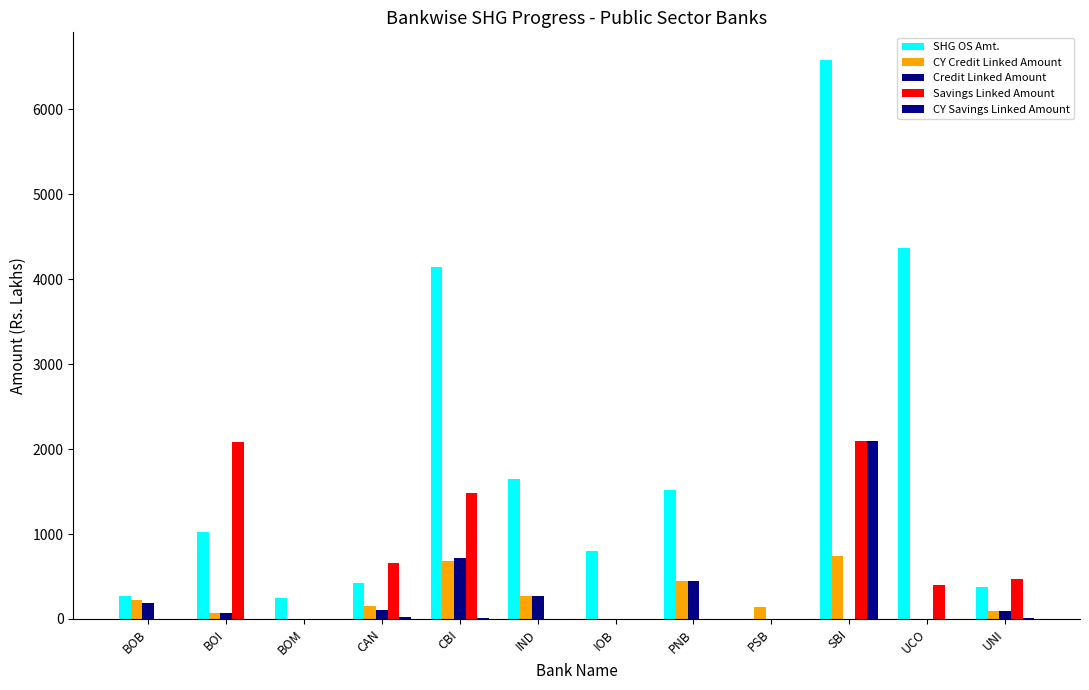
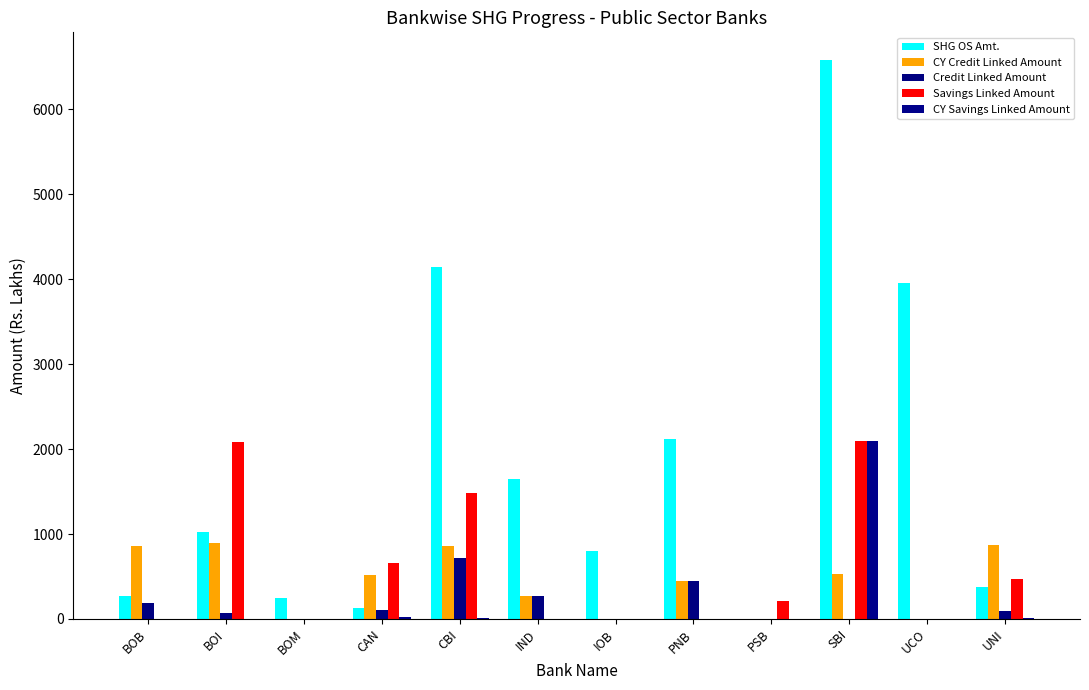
  {
    "SHG OS Amt.": {
      "BOB": 300,
      "BOI": 1000,
      "BOM": 200,
-     "CAN": 400,
+     "CAN": 100,
      "CBI": 4100,
      "IND": 1600,
      "IOB": 800,
-     "PNB": 1500,
+     "PNB": 2100,
      "PSB": 0,
      "SBI": 6600,
-     "UCO": 4400,
+     "UCO": 4000,
      "UNI": 400
    },
    "CY Credit Linked Amount": {
-     "BOB": 200,
-     "BOI": 100,
+     "BOB": 900,
+     "BOI": 900,
      "BOM": 0,
-     "CAN": 200,
-     "CBI": 700,
+     "CAN": 500,
+     "CBI": 900,
      "IND": 300,
      "IOB": 0,
      "PNB": 500,
-     "PSB": 100,
-     "SBI": 700,
+     "PSB": 0,
+     "SBI": 500,
      "UCO": 0,
-     "UNI": 100
+     "UNI": 900
    },
    "Savings Linked Amount": {
      "BOB": 0,
      "BOI": 2100,
      "BOM": 0,
      "CAN": 700,
      "CBI": 1500,
      "IND": 0,
      "IOB": 0,
-     "PSB": 0,
+     "PSB": 200,
      "SBI": 2100,
-     "UCO": 400,
+     "UCO": 0,
      "UNI": 500
    }
  }
